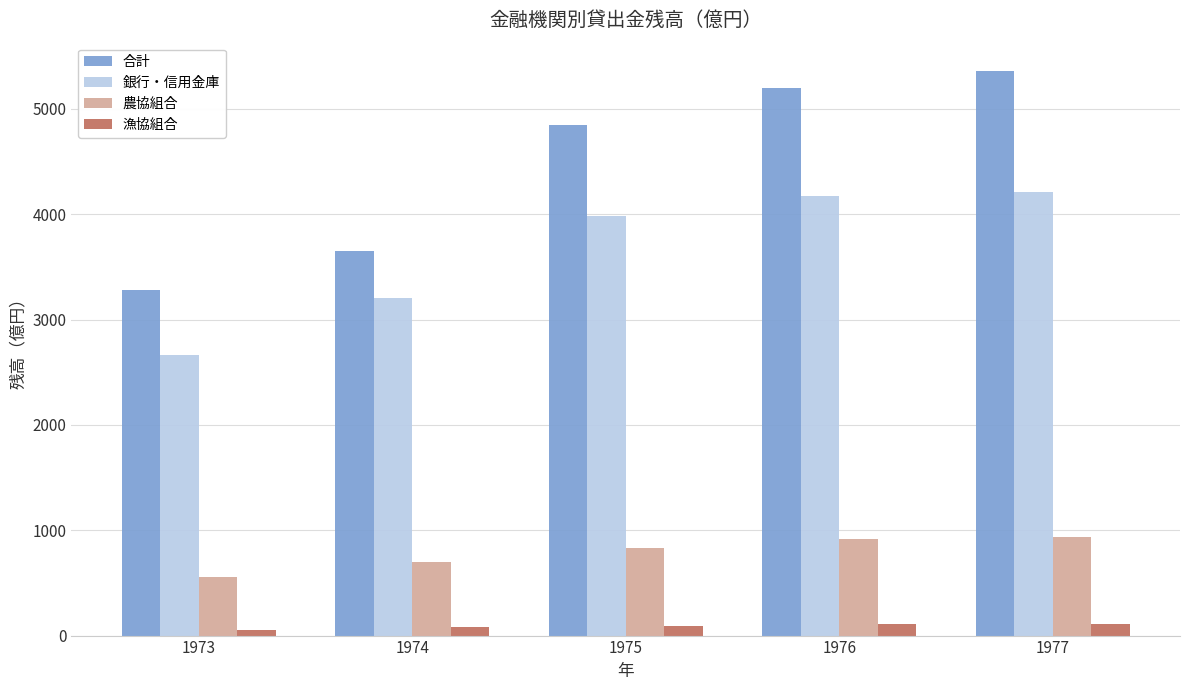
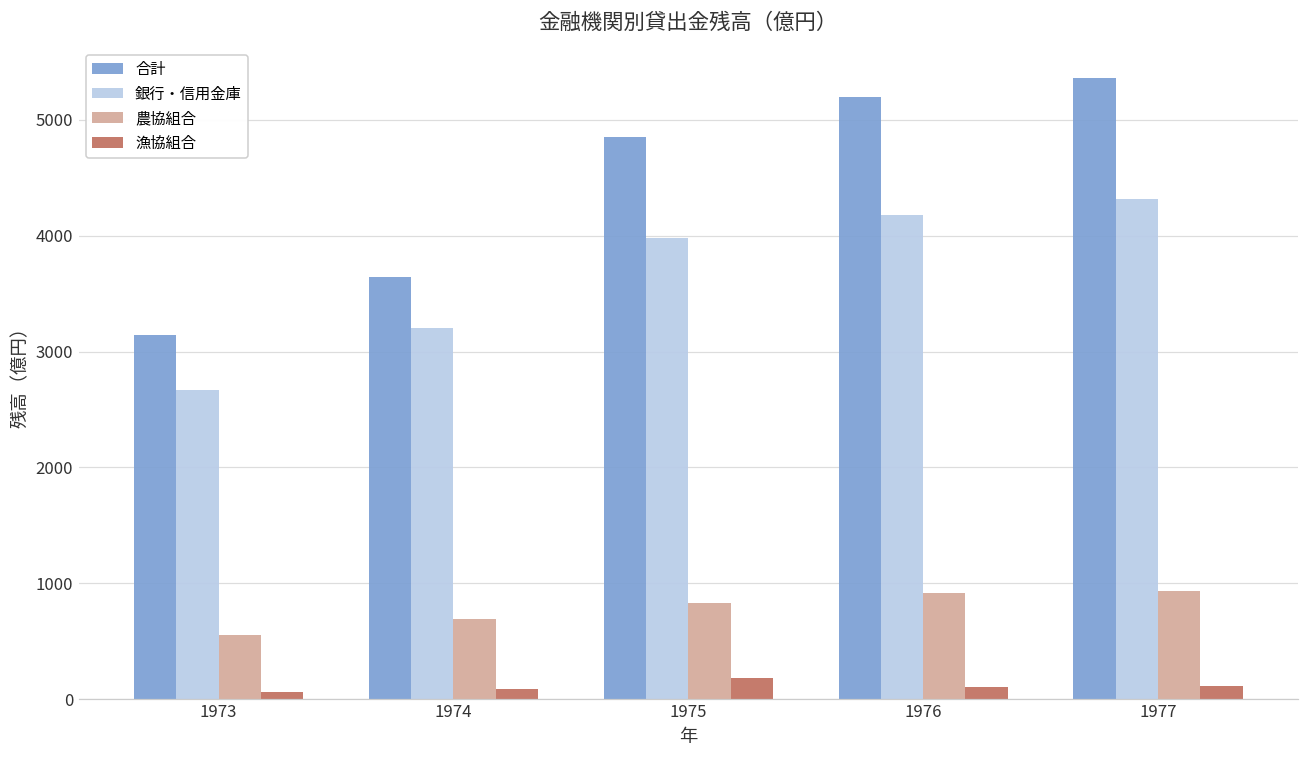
  {
    "合計": {
-     "1973": 3280,
+     "1973": 3140,
      "1974": 3650,
      "1975": 4850,
      "1976": 5200,
      "1977": 5360
    },
    "銀行・信用金庫": {
      "1973": 2660,
      "1974": 3200,
      "1975": 3980,
      "1976": 4180,
-     "1977": 4210
+     "1977": 4320
    },
    "農協組合": {
      "1973": 560,
      "1974": 690,
      "1975": 830,
      "1976": 920,
      "1977": 930
    },
    "漁協組合": {
      "1973": 60,
      "1974": 80,
-     "1975": 100,
+     "1975": 180,
      "1976": 110,
      "1977": 110
    }
  }
